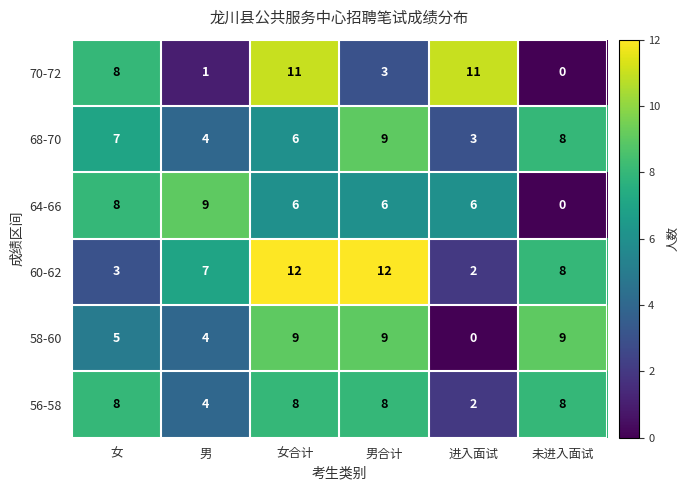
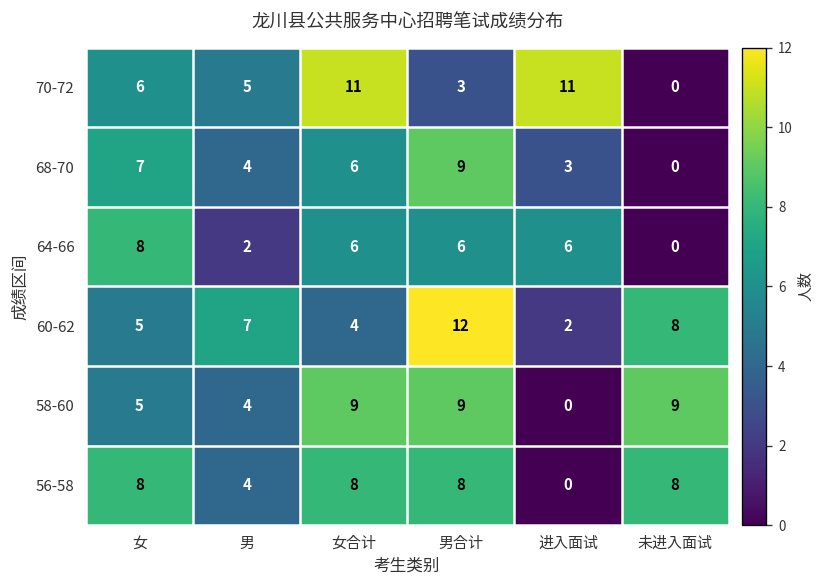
  {
    "70-72": {
-     "女": 8,
-     "男": 1,
+     "女": 6,
+     "男": 5,
      "女合计": 11,
      "男合计": 3,
      "进入面试": 11,
      "未进入面试": 0
    },
    "68-70": {
      "女": 7,
      "男": 4,
      "女合计": 6,
      "男合计": 9,
      "进入面试": 3,
-     "未进入面试": 8
+     "未进入面试": 0
    },
    "64-66": {
      "女": 8,
-     "男": 9,
+     "男": 2,
      "女合计": 6,
      "男合计": 6,
      "进入面试": 6,
      "未进入面试": 0
    },
    "60-62": {
-     "女": 3,
+     "女": 5,
      "男": 7,
-     "女合计": 12,
+     "女合计": 4,
      "男合计": 12,
      "进入面试": 2,
      "未进入面试": 8
    },
    "58-60": {
      "女": 5,
      "男": 4,
      "女合计": 9,
      "男合计": 9,
      "进入面试": 0,
      "未进入面试": 9
    },
    "56-58": {
      "女": 8,
      "男": 4,
      "女合计": 8,
      "男合计": 8,
-     "进入面试": 2,
+     "进入面试": 0,
      "未进入面试": 8
    }
  }
